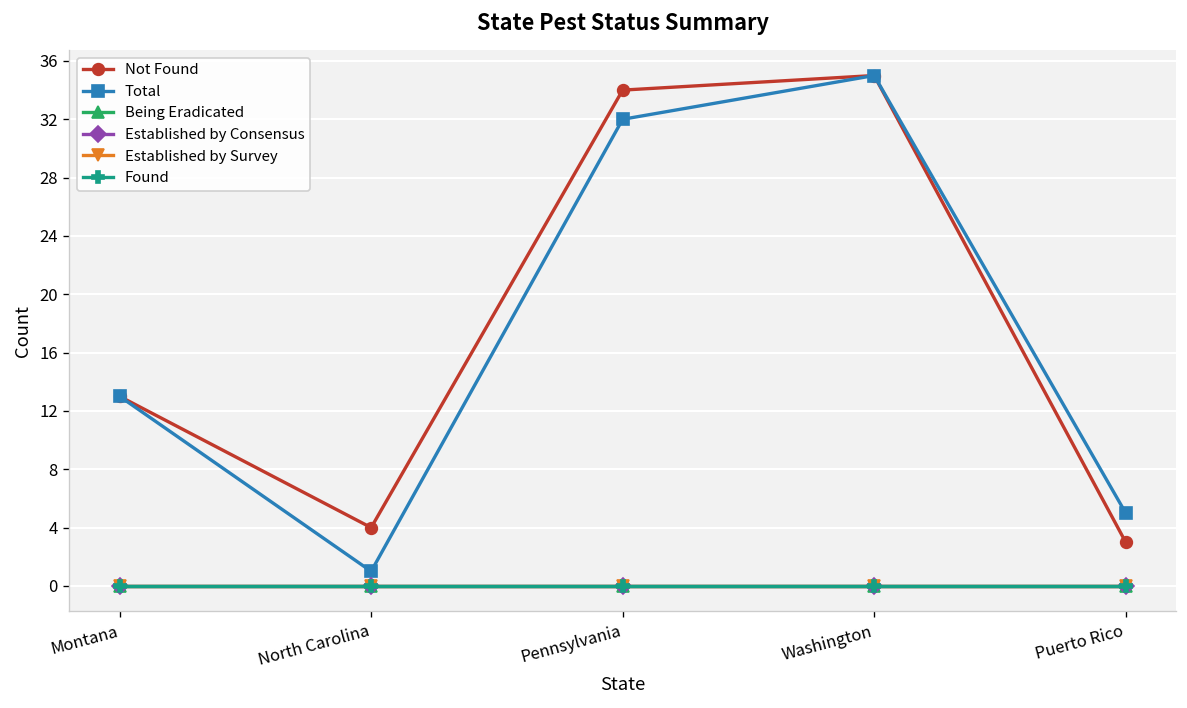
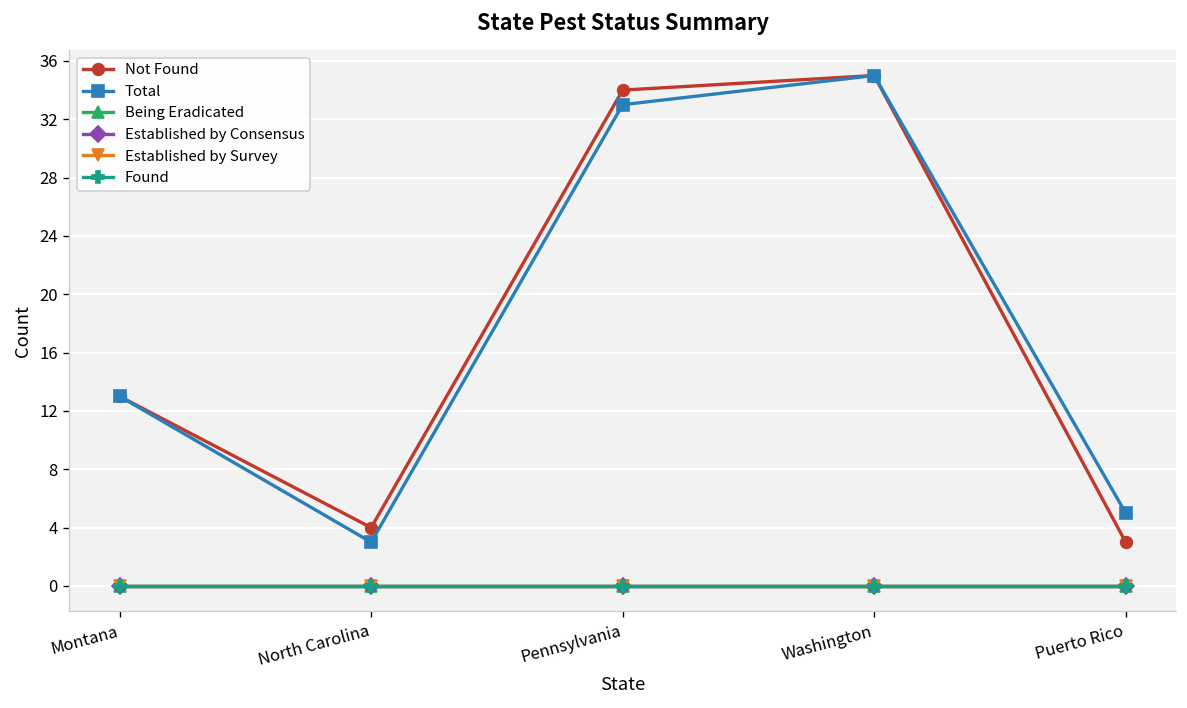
  {
    "Not Found": {
      "North Carolina": 4,
      "Pennsylvania": 34,
      "Puerto Rico": 3
    },
    "Total": {
-     "North Carolina": 1,
-     "Pennsylvania": 32,
+     "North Carolina": 3,
+     "Pennsylvania": 33,
      "Puerto Rico": 5
    },
    "Found": {
      "Montana": 0,
      "North Carolina": 0,
      "Pennsylvania": 0,
      "Washington": 0,
      "Puerto Rico": 0
    }
  }
